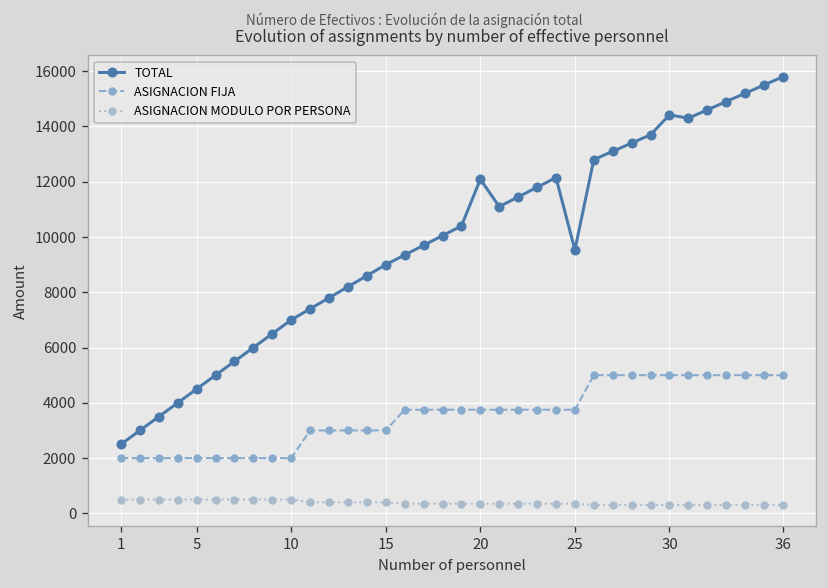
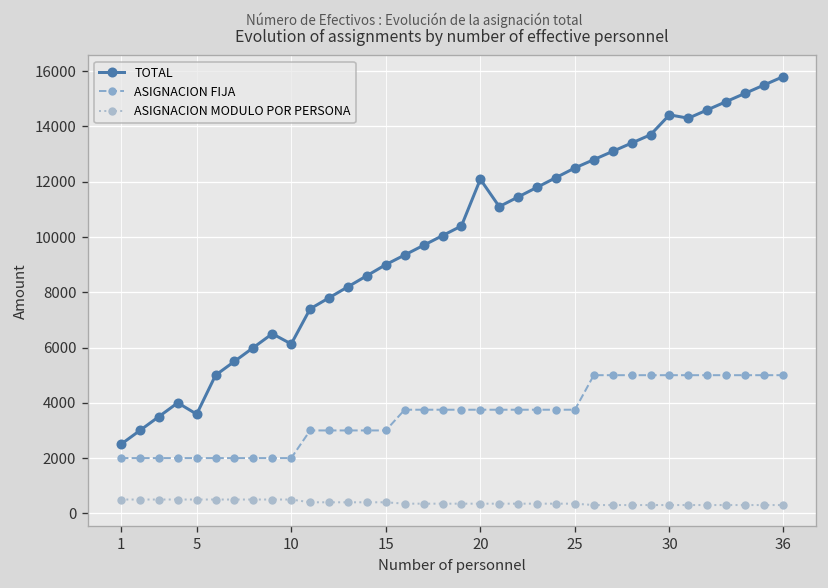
  {
    "TOTAL": {
      "1": 2500,
-     "5": 4500,
-     "10": 7000,
+     "5": 3600,
+     "10": 6100,
      "15": 9000,
      "20": 12100,
-     "25": 9500,
+     "25": 12500,
      "30": 14400,
      "36": 15800
    }
  }
